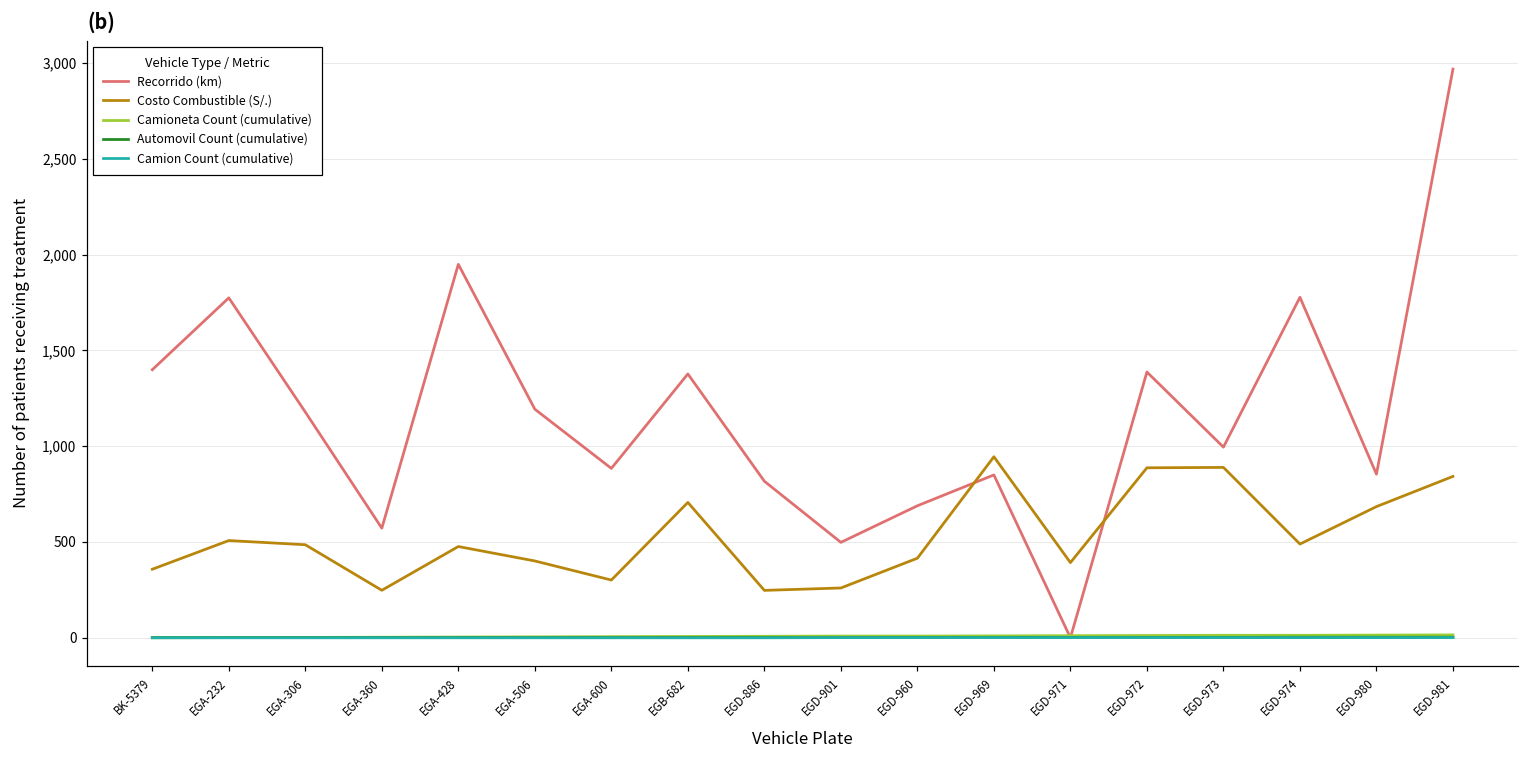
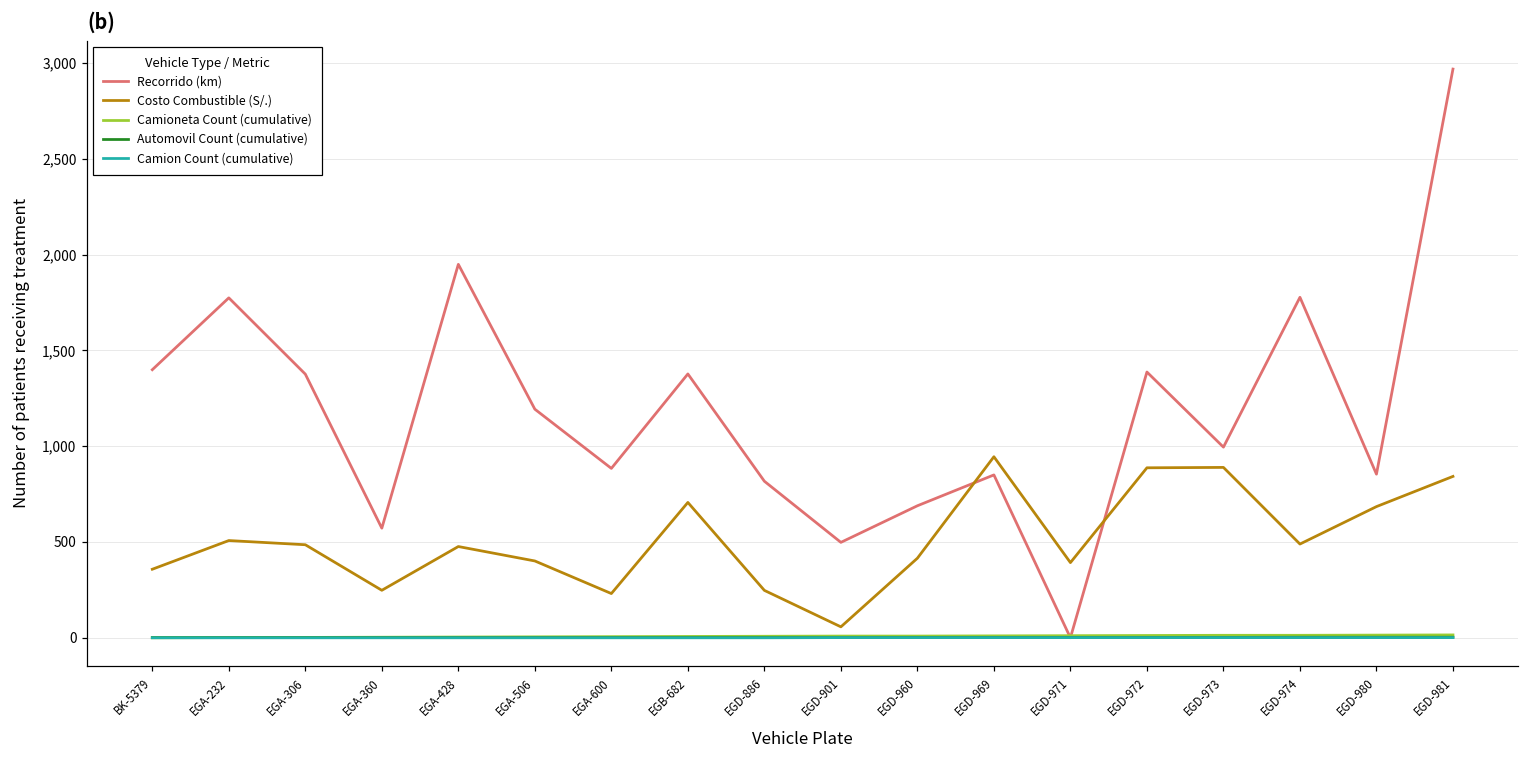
  {
    "Recorrido (km)": {
      "BK-5379": "1,400",
      "EGA-232": "1,770",
-     "EGA-306": "1,180",
+     "EGA-306": "1,380",
      "EGA-360": "570",
      "EGA-428": "1,950",
      "EGA-506": "1,190",
      "EGA-600": "880",
      "EGB-682": "1,380",
      "EGD-886": "820",
      "EGD-901": "500",
      "EGD-960": "690",
      "EGD-969": "850",
      "EGD-972": "1,390",
      "EGD-973": "1,000",
      "EGD-974": "1,780",
      "EGD-980": "850",
      "EGD-981": "2,970"
    },
    "Costo Combustible (S/.)": {
      "BK-5379": "360",
      "EGA-232": "510",
      "EGA-306": "490",
      "EGA-360": "250",
      "EGA-428": "480",
      "EGA-506": "400",
-     "EGA-600": "300",
+     "EGA-600": "230",
      "EGB-682": "710",
      "EGD-886": "250",
-     "EGD-901": "260",
+     "EGD-901": "60",
      "EGD-960": "420",
      "EGD-969": "940",
      "EGD-971": "390",
      "EGD-972": "890",
      "EGD-973": "890",
      "EGD-974": "490",
      "EGD-980": "680",
      "EGD-981": "840"
    }
  }
